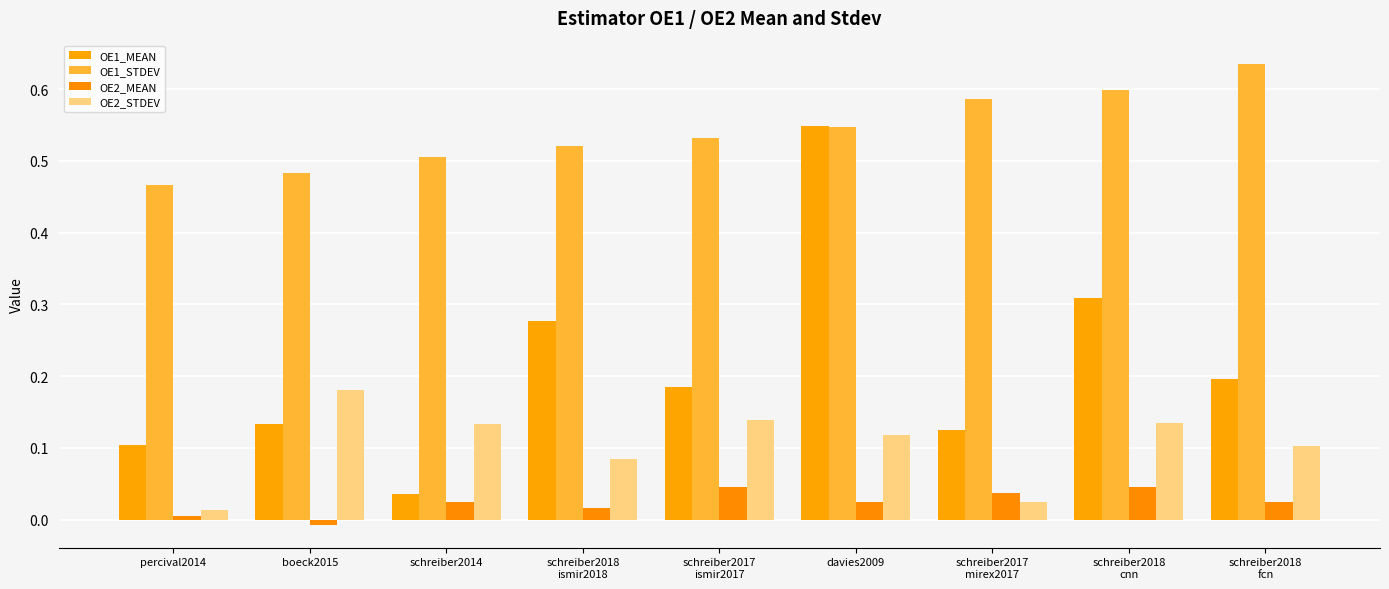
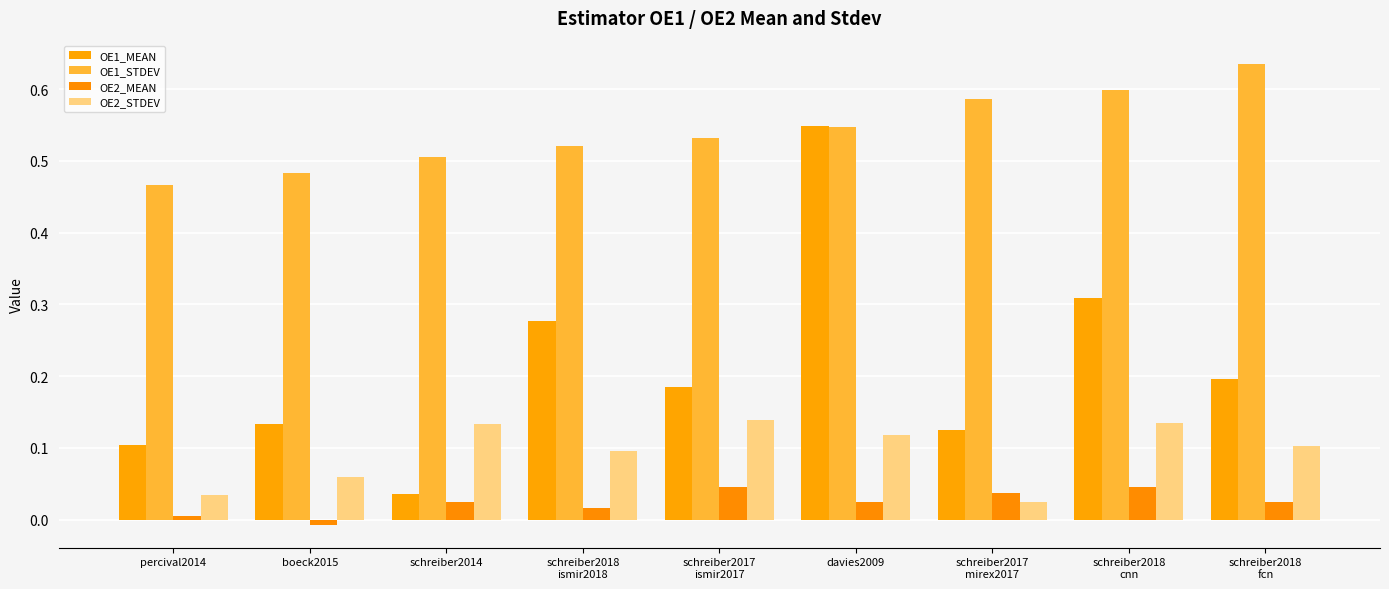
  {
    "OE2_STDEV": {
-     "percival2014": 0.01,
-     "boeck2015": 0.18,
+     "percival2014": 0.03,
+     "boeck2015": 0.06,
      "schreiber2014": 0.13,
-     "schreiber2018 ismir2018": 0.08,
+     "schreiber2018 ismir2018": 0.10,
      "schreiber2017 ismir2017": 0.14,
      "davies2009": 0.12,
      "schreiber2017 mirex2017": 0.03,
      "schreiber2018 cnn": 0.14,
      "schreiber2018 fcn": 0.10
    }
  }
